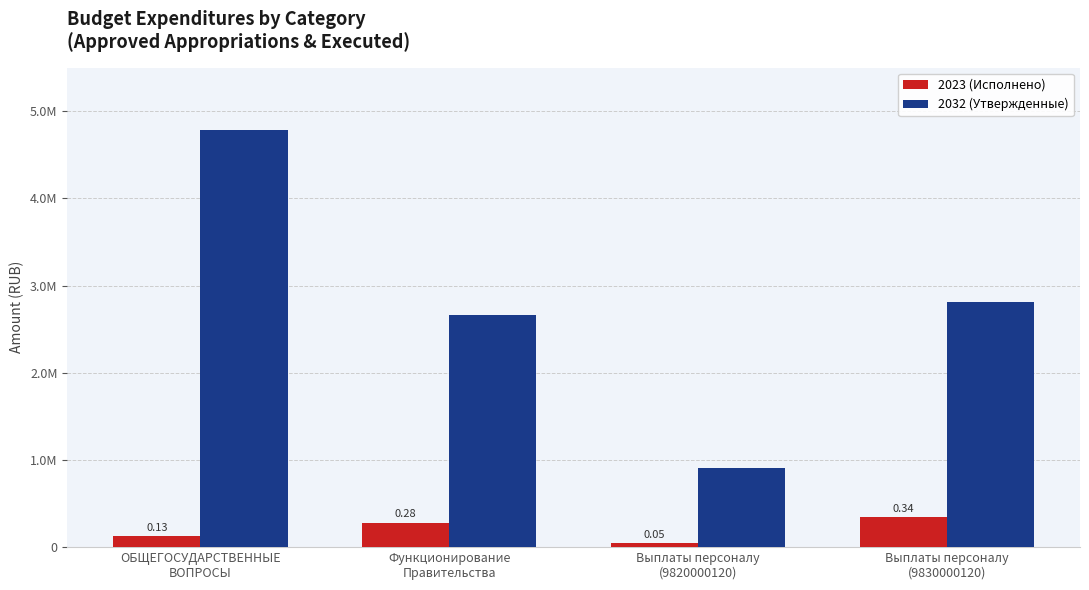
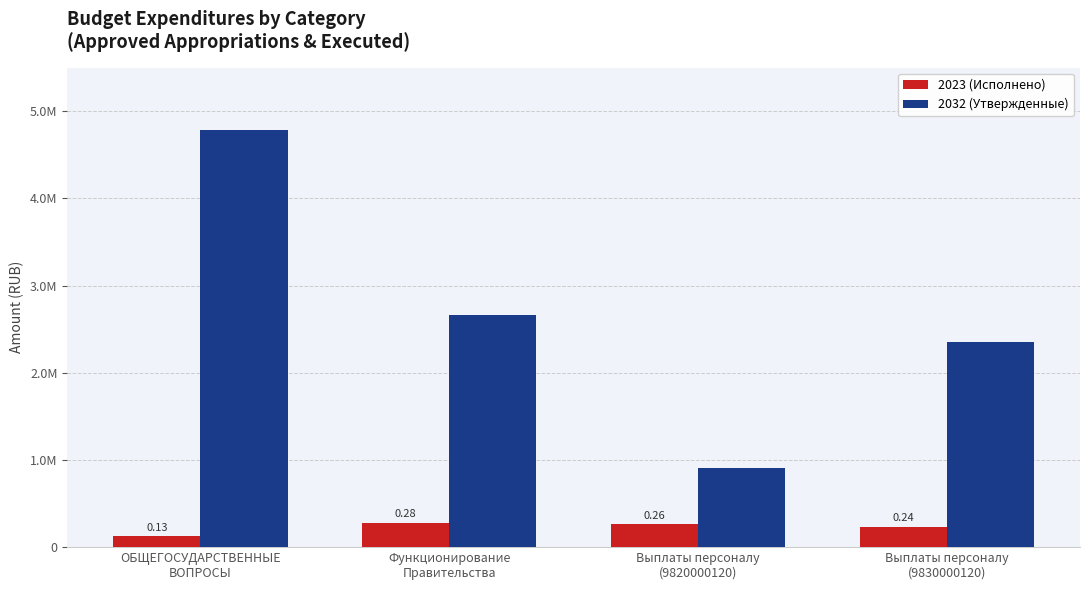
  {
    "2023 (Исполнено)": {
-     "Выплаты персоналу (9820000120)": 0.05,
-     "Выплаты персоналу (9830000120)": 0.34
+     "Выплаты персоналу (9820000120)": 0.26,
+     "Выплаты персоналу (9830000120)": 0.24
    },
    "2032 (Утвержденные)": {
      "ОБЩЕГОСУДАРСТВЕННЫЕ ВОПРОСЫ": 4800000,
      "Функционирование Правительства": 2700000,
      "Выплаты персоналу (9820000120)": 900000,
-     "Выплаты персоналу (9830000120)": 2800000
+     "Выплаты персоналу (9830000120)": 2400000
    }
  }
